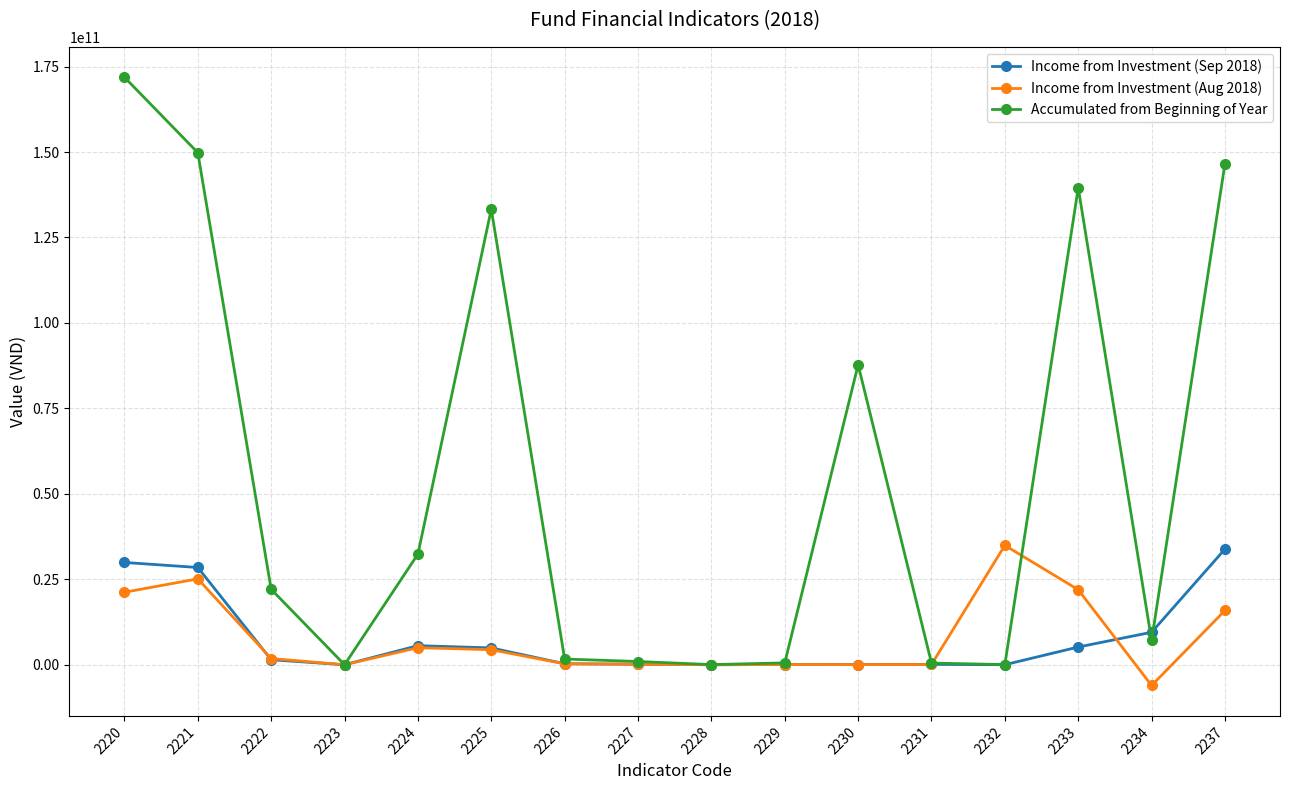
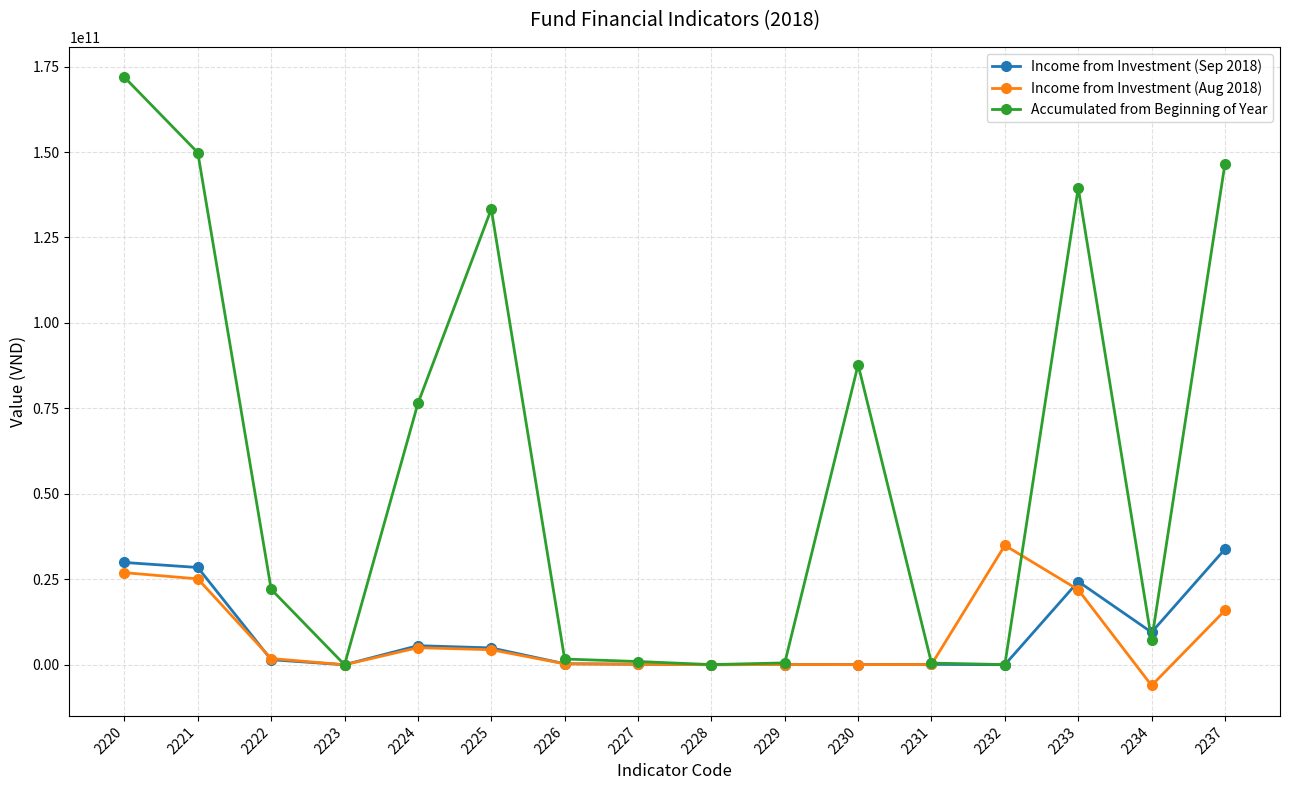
  {
    "Income from Investment (Sep 2018)": {
      "2220": 30000000000,
      "2221": 28000000000,
-     "2233": 5000000000,
+     "2233": 24000000000,
      "2234": 9000000000,
      "2237": 34000000000
    },
    "Income from Investment (Aug 2018)": {
-     "2220": 21000000000,
+     "2220": 27000000000,
      "2221": 25000000000,
      "2232": 35000000000,
      "2233": 22000000000,
      "2234": -6000000000,
      "2237": 16000000000
    },
    "Accumulated from Beginning of Year": {
      "2220": 172000000000,
      "2221": 150000000000,
      "2222": 22000000000,
-     "2224": 32000000000,
+     "2224": 76000000000,
      "2225": 133000000000,
      "2226": 2000000000,
      "2227": 1000000000,
      "2230": 88000000000,
      "2233": 140000000000,
      "2234": 7000000000,
      "2237": 147000000000
    }
  }
